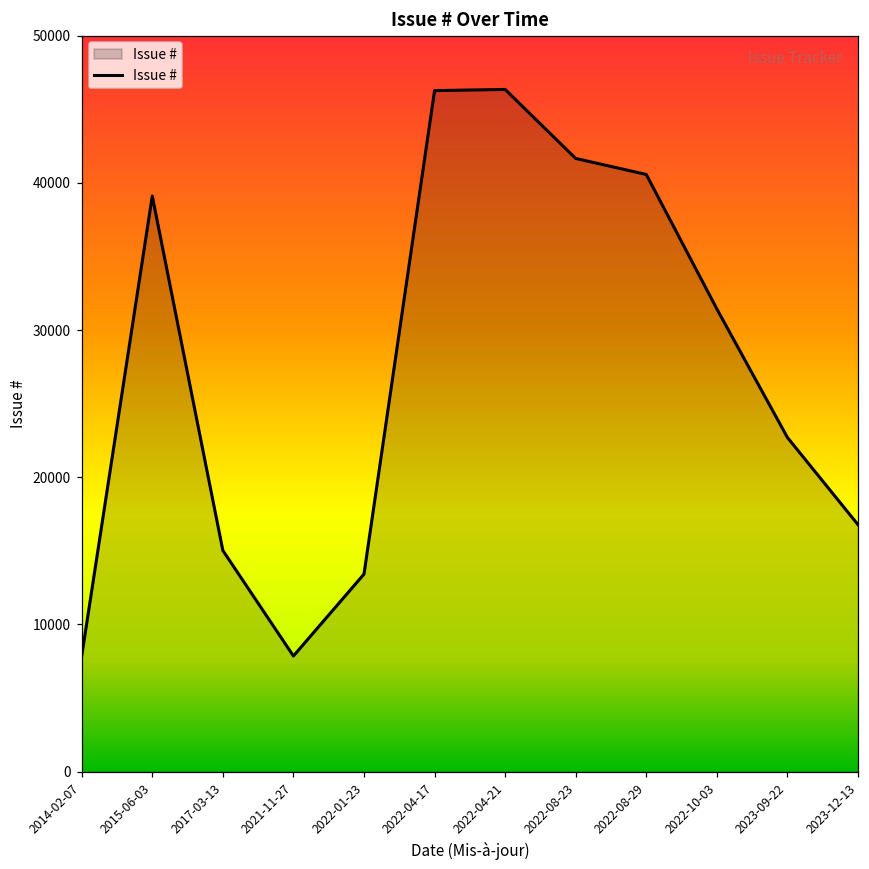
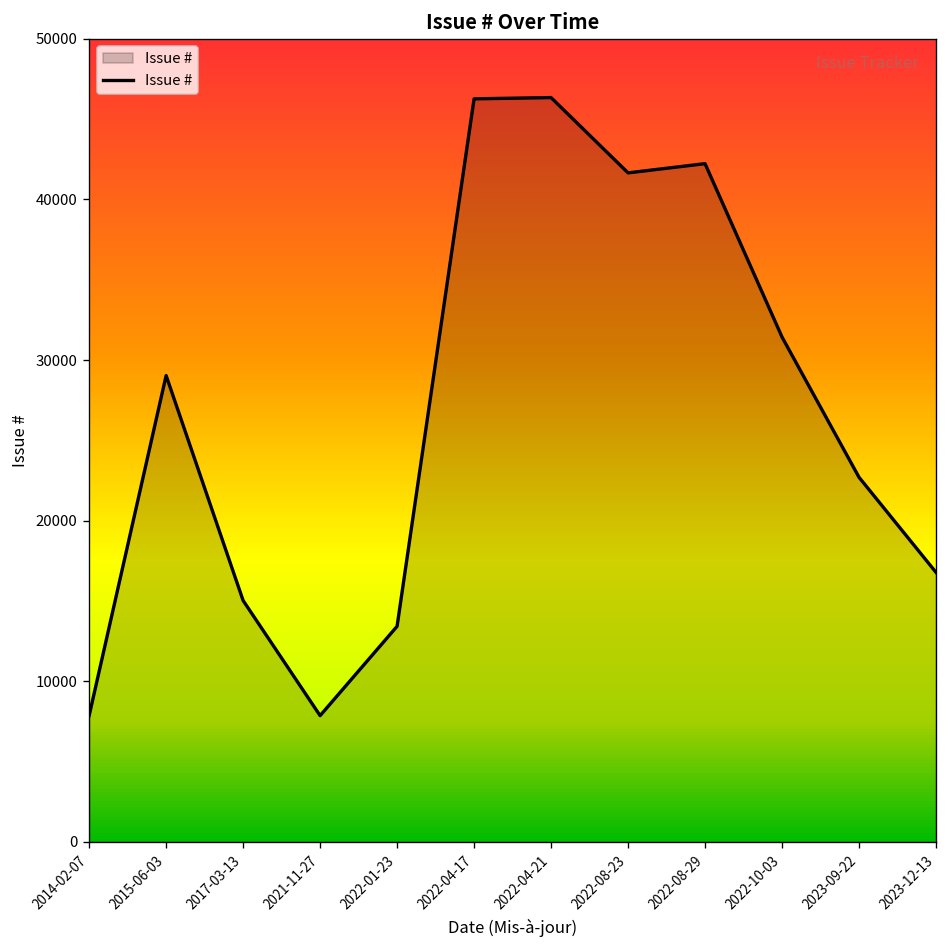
  {
    "2014-02-07": 7900,
-   "2015-06-03": 39100,
+   "2015-06-03": 29000,
    "2017-03-13": 15000,
    "2021-11-27": 7900,
    "2022-01-23": 13400,
    "2022-04-17": 46300,
    "2022-04-21": 46300,
    "2022-08-23": 41700,
-   "2022-08-29": 40600,
+   "2022-08-29": 42200,
    "2022-10-03": 31400,
    "2023-09-22": 22700,
    "2023-12-13": 16800
  }
